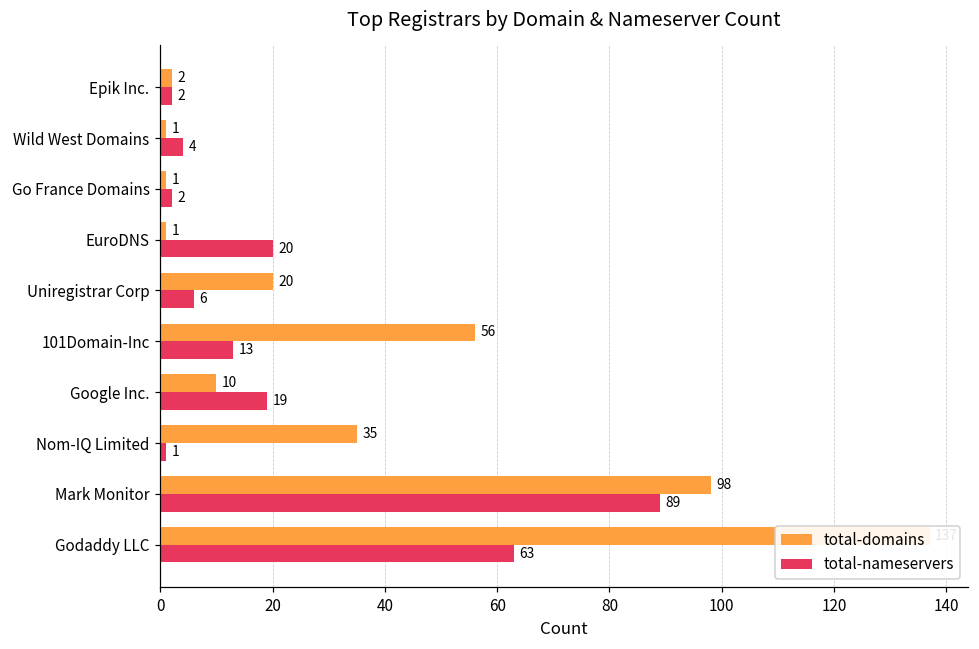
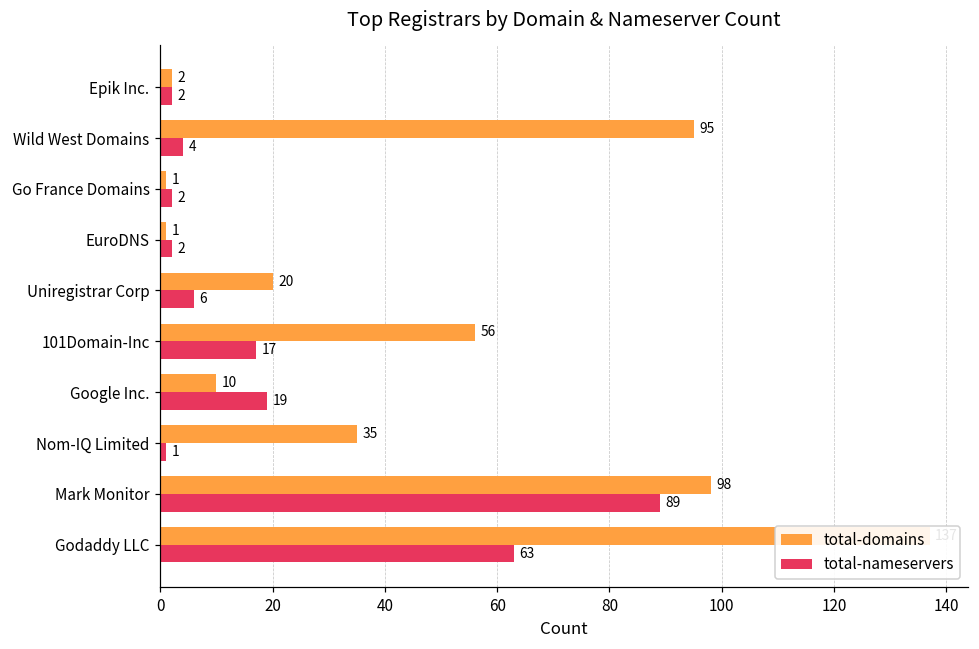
  {
    "total-domains": {
      "Epik Inc.": 2,
-     "Wild West Domains": 1,
+     "Wild West Domains": 95,
      "Go France Domains": 1,
      "EuroDNS": 1,
      "Uniregistrar Corp": 20,
      "101Domain-Inc": 56,
      "Google Inc.": 10,
      "Nom-IQ Limited": 35,
      "Mark Monitor": 98
    },
    "total-nameservers": {
      "Epik Inc.": 2,
      "Wild West Domains": 4,
      "Go France Domains": 2,
-     "EuroDNS": 20,
+     "EuroDNS": 2,
      "Uniregistrar Corp": 6,
-     "101Domain-Inc": 13,
+     "101Domain-Inc": 17,
      "Google Inc.": 19,
      "Nom-IQ Limited": 1,
      "Mark Monitor": 89,
      "Godaddy LLC": 63
    }
  }
